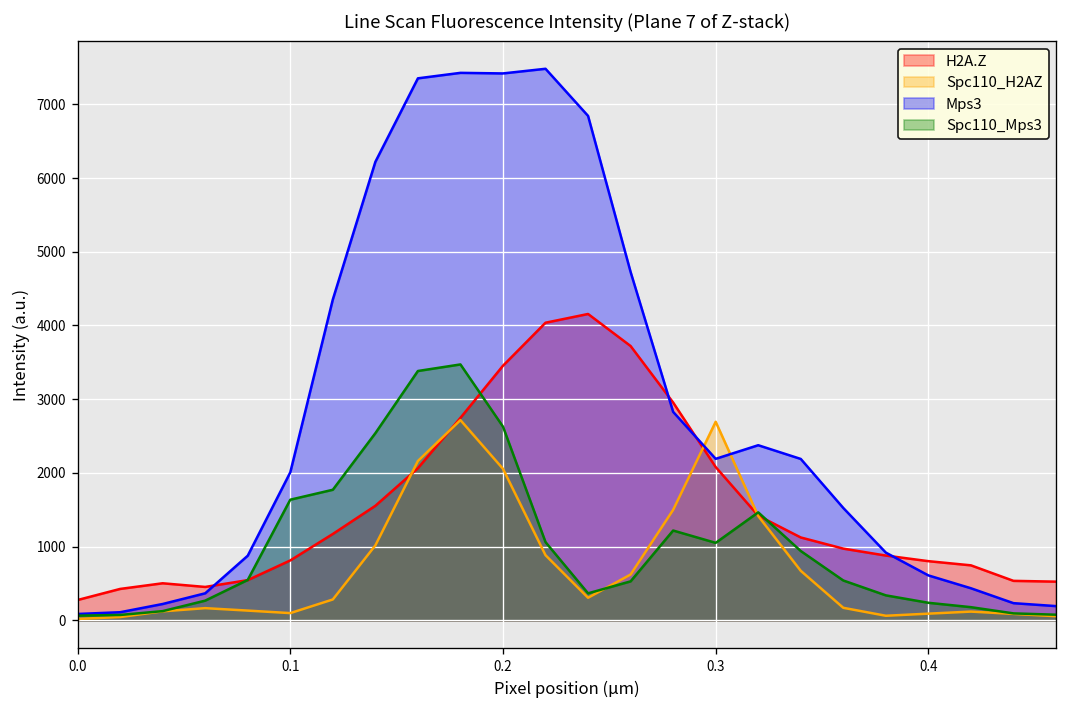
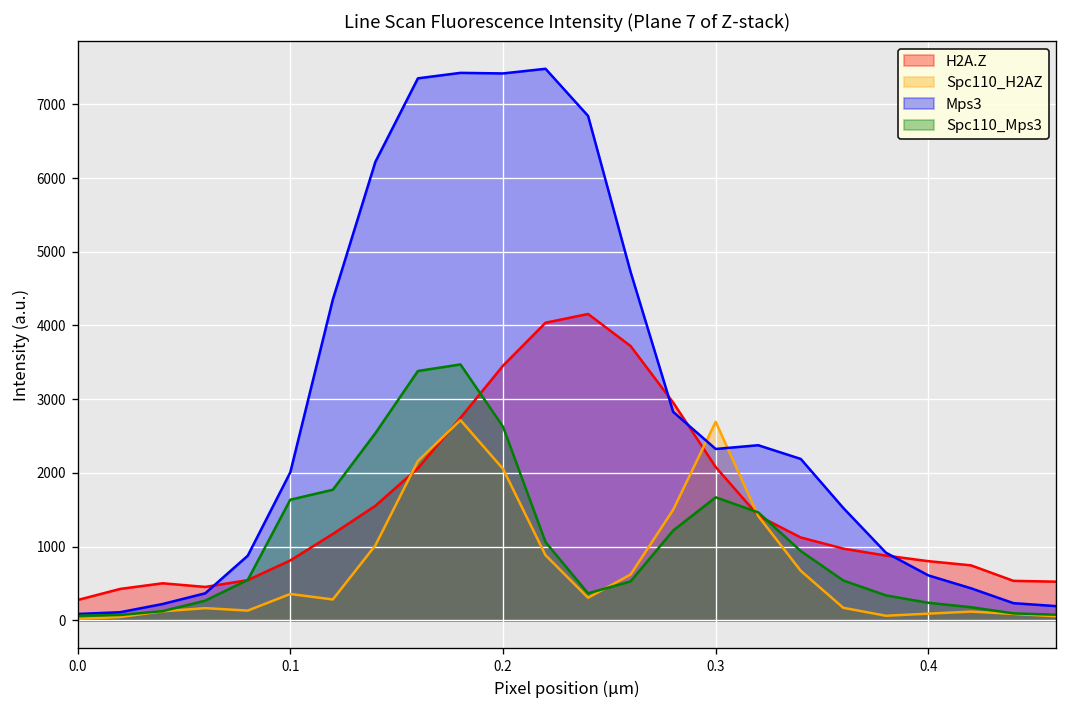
  {
    "H2A.Z": {
      "0.0": 300,
      "0.1": 800,
      "0.2": 3500,
      "0.3": 2100,
      "0.4": 800
    },
    "Spc110_H2AZ": {
      "0.0": 0,
-     "0.1": 100,
+     "0.1": 400,
      "0.2": 2100,
      "0.3": 2700,
      "0.4": 100
    },
    "Mps3": {
      "0.1": 2000,
      "0.2": 7400,
-     "0.3": 2200,
+     "0.3": 2300,
      "0.4": 600
    },
    "Spc110_Mps3": {
      "0.1": 1600,
      "0.2": 2600,
-     "0.3": 1100,
+     "0.3": 1700,
      "0.4": 200
    }
  }
